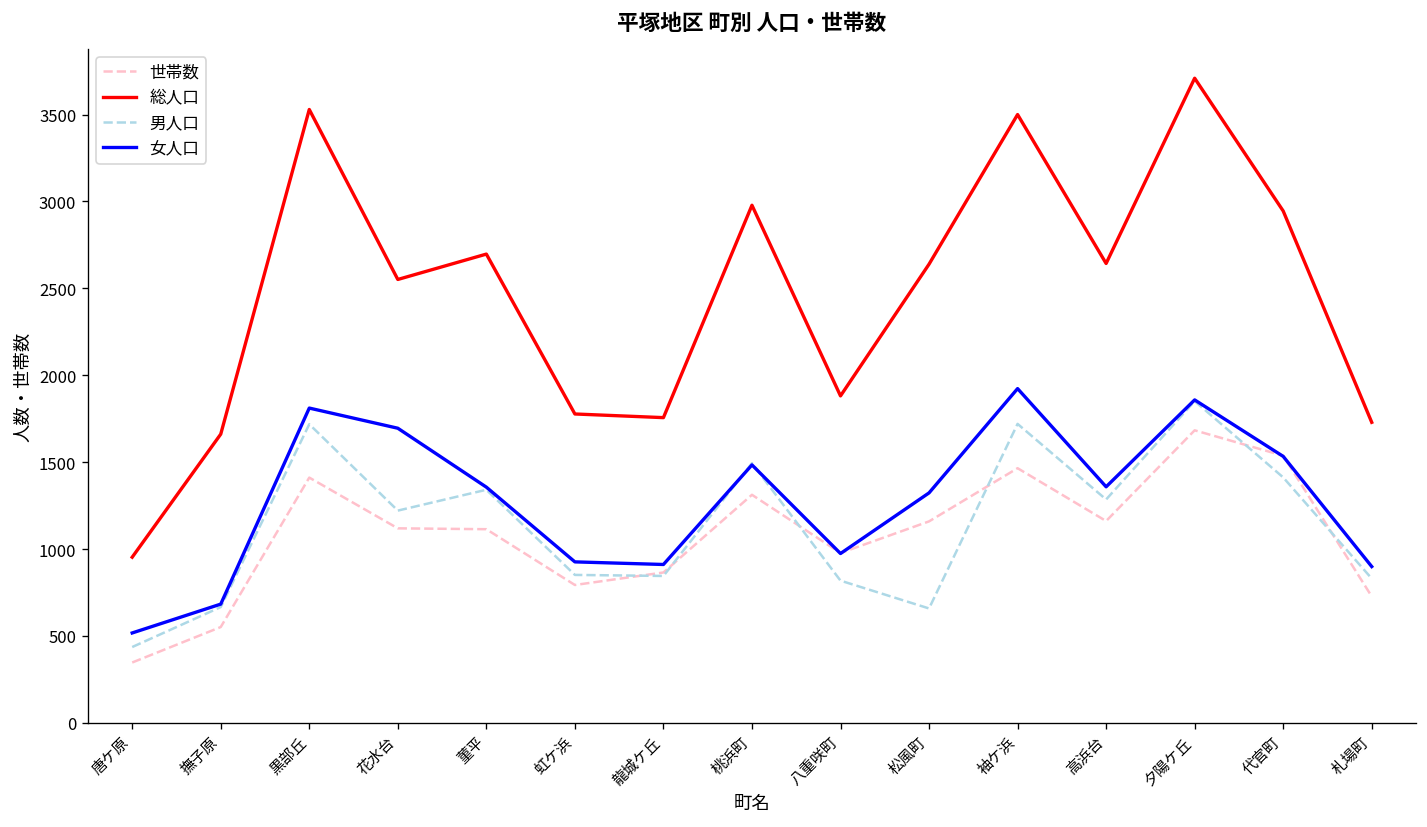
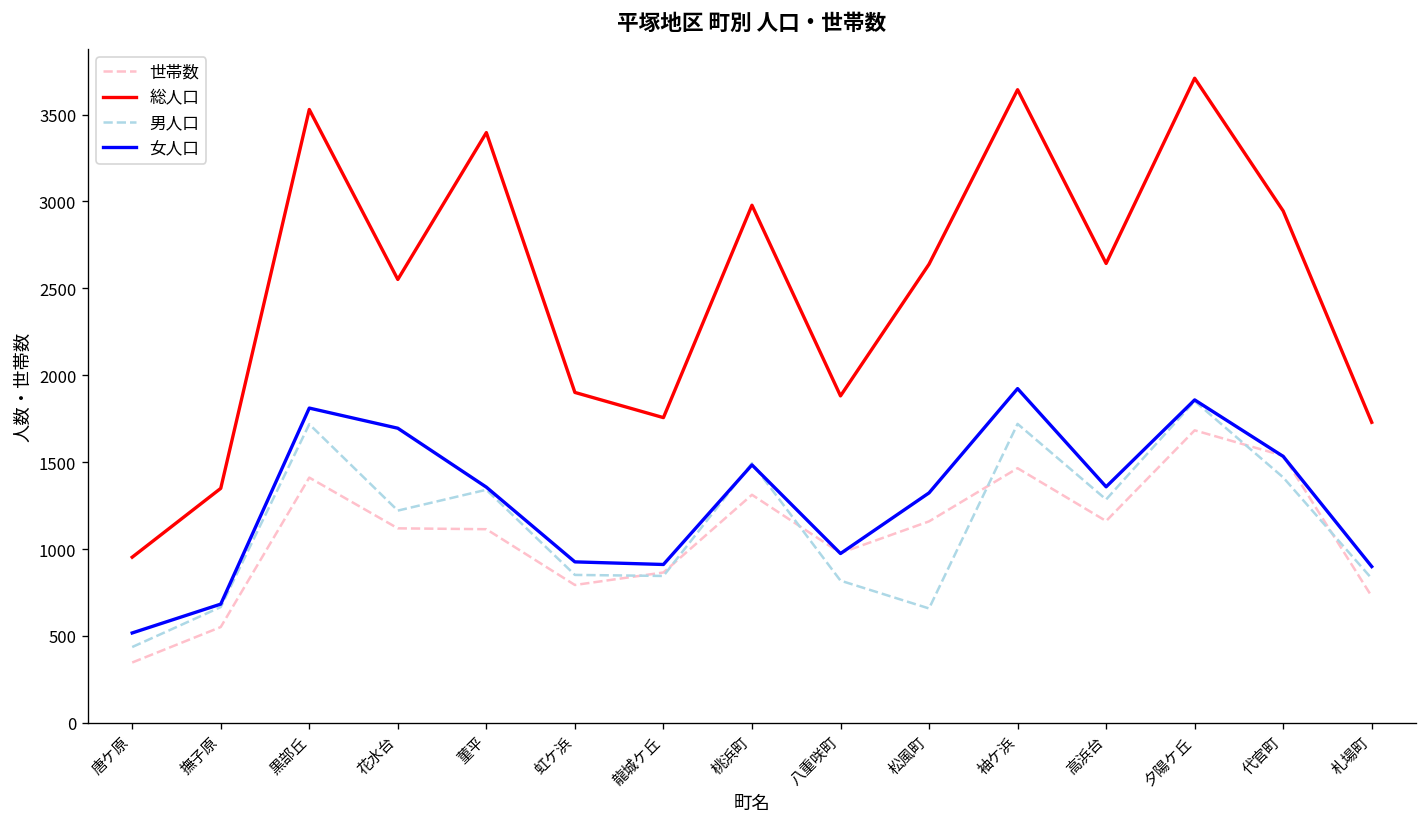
  {
    "世帯数": {
      "唐ケ原": 350,
      "撫子原": 550,
      "黒部丘": 1410,
      "花水台": 1120,
      "菫平": 1110,
      "虹ケ浜": 790,
      "龍城ケ丘": 870,
      "桃浜町": 1310,
      "松風町": 1160,
      "袖ケ浜": 1470,
      "高浜台": 1160,
      "夕陽ケ丘": 1680,
      "札場町": 730
    },
    "総人口": {
      "唐ケ原": 950,
-     "撫子原": 1660,
+     "撫子原": 1350,
      "黒部丘": 3530,
      "花水台": 2550,
-     "菫平": 2700,
-     "虹ケ浜": 1780,
+     "菫平": 3400,
+     "虹ケ浜": 1900,
      "龍城ケ丘": 1760,
      "桃浜町": 2980,
      "八重咲町": 1880,
      "松風町": 2640,
-     "袖ケ浜": 3500,
+     "袖ケ浜": 3640,
      "高浜台": 2640,
      "夕陽ケ丘": 3710,
      "代官町": 2950,
      "札場町": 1730
    },
    "男人口": {
      "唐ケ原": 440,
      "黒部丘": 1720,
      "花水台": 1220,
      "虹ケ浜": 850,
      "龍城ケ丘": 850,
      "八重咲町": 820,
      "松風町": 660,
      "袖ケ浜": 1720,
      "高浜台": 1290,
      "代官町": 1410,
      "札場町": 830
    },
    "女人口": {
      "唐ケ原": 520,
      "黒部丘": 1810,
      "花水台": 1700,
      "虹ケ浜": 930,
      "龍城ケ丘": 910,
      "松風町": 1320,
      "袖ケ浜": 1920,
      "高浜台": 1360,
      "札場町": 900
    }
  }
